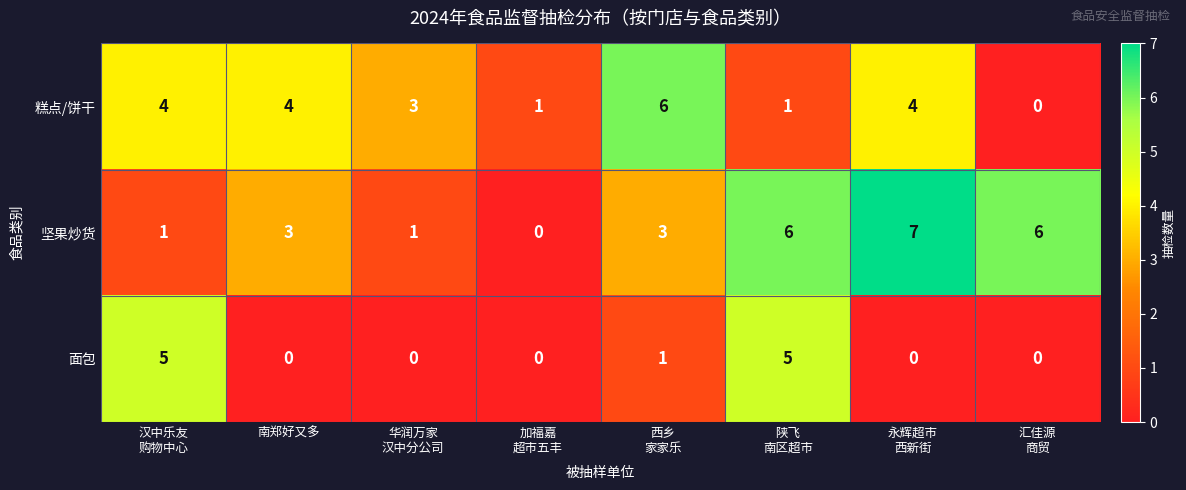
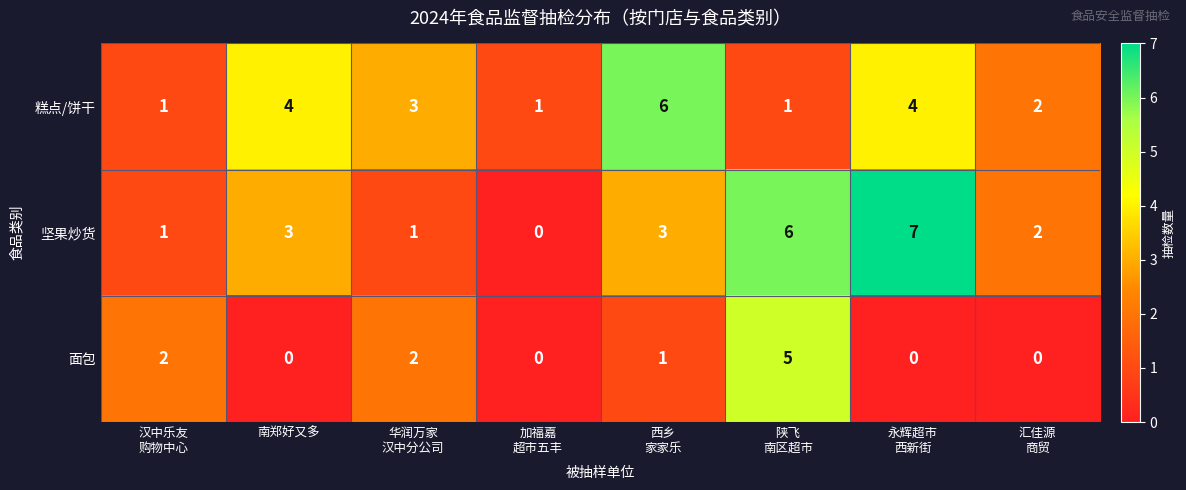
  {
    "糕点/饼干": {
-     "汉中乐友 购物中心": 4,
+     "汉中乐友 购物中心": 1,
      "南郑好又多": 4,
      "华润万家 汉中分公司": 3,
      "加福嘉 超市五丰": 1,
      "西乡 家家乐": 6,
      "陕飞 南区超市": 1,
      "永辉超市 西新街": 4,
-     "汇佳源 商贸": 0
+     "汇佳源 商贸": 2
    },
    "坚果炒货": {
      "汉中乐友 购物中心": 1,
      "南郑好又多": 3,
      "华润万家 汉中分公司": 1,
      "加福嘉 超市五丰": 0,
      "西乡 家家乐": 3,
      "陕飞 南区超市": 6,
      "永辉超市 西新街": 7,
-     "汇佳源 商贸": 6
+     "汇佳源 商贸": 2
    },
    "面包": {
-     "汉中乐友 购物中心": 5,
+     "汉中乐友 购物中心": 2,
      "南郑好又多": 0,
-     "华润万家 汉中分公司": 0,
+     "华润万家 汉中分公司": 2,
      "加福嘉 超市五丰": 0,
      "西乡 家家乐": 1,
      "陕飞 南区超市": 5,
      "永辉超市 西新街": 0,
      "汇佳源 商贸": 0
    }
  }
